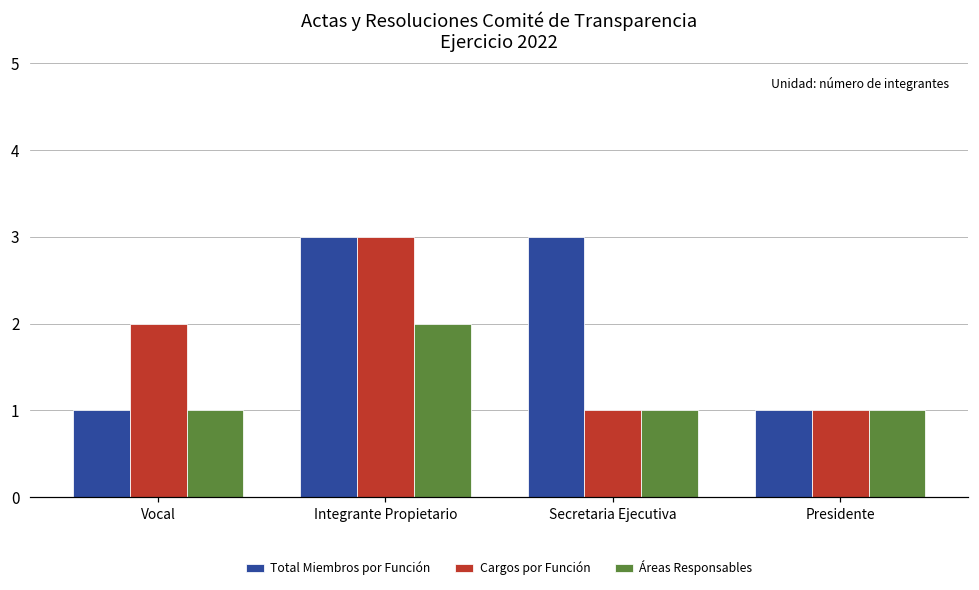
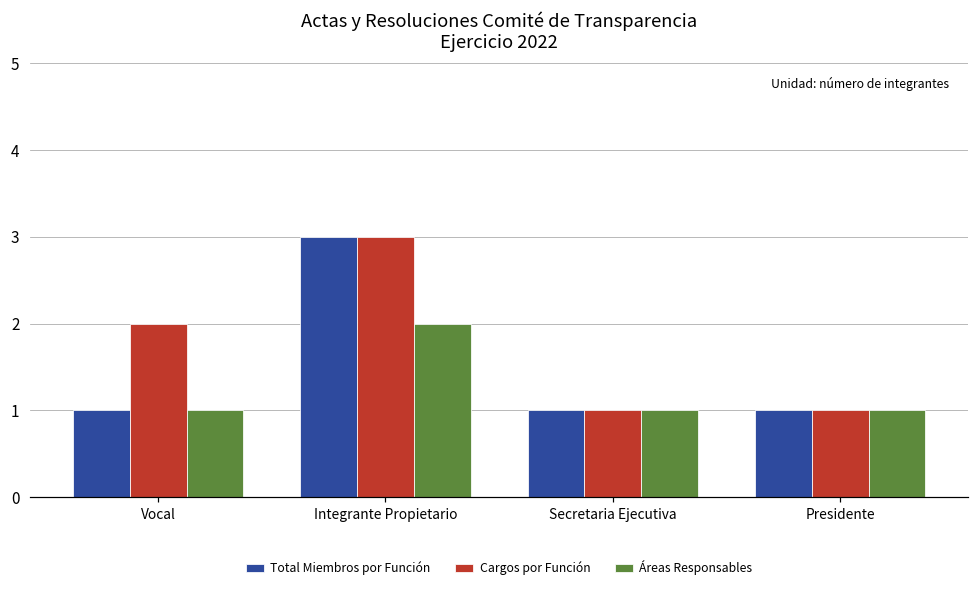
  {
    "Total Miembros por Función": {
      "Vocal": 1,
      "Integrante Propietario": 3,
-     "Secretaria Ejecutiva": 3,
+     "Secretaria Ejecutiva": 1,
      "Presidente": 1
    },
    "Cargos por Función": {
      "Vocal": 2,
      "Integrante Propietario": 3,
      "Secretaria Ejecutiva": 1,
      "Presidente": 1
    },
    "Áreas Responsables": {
      "Vocal": 1,
      "Integrante Propietario": 2,
      "Secretaria Ejecutiva": 1,
      "Presidente": 1
    }
  }
